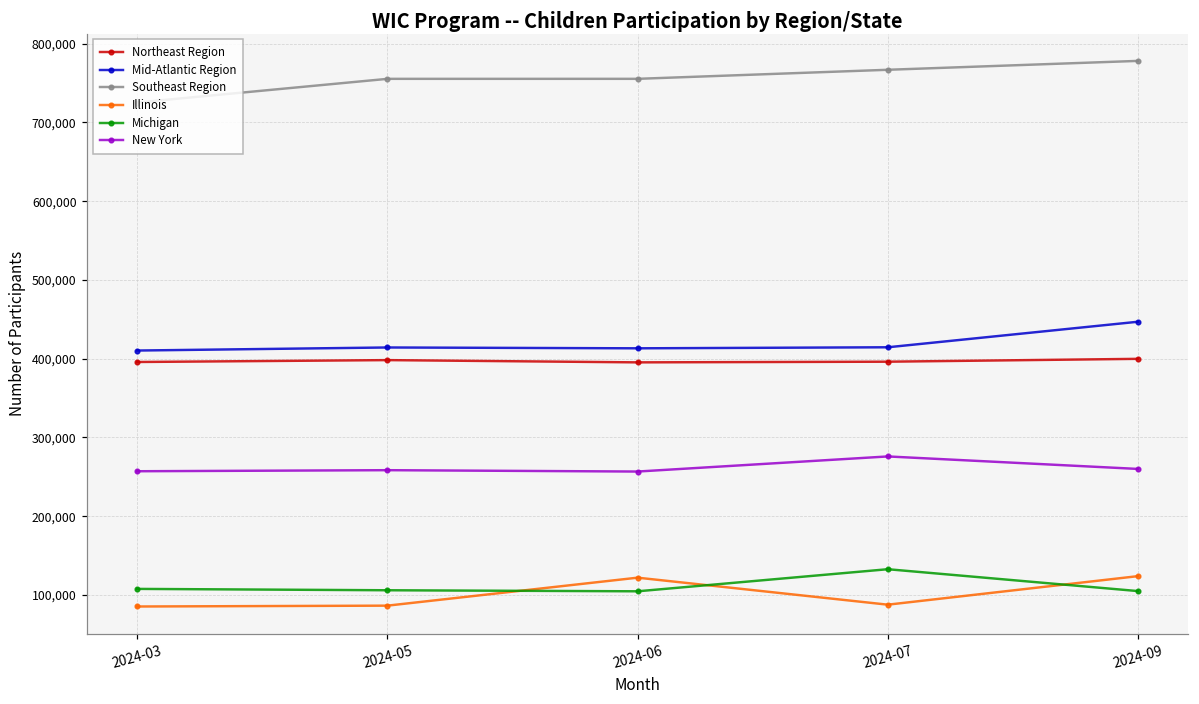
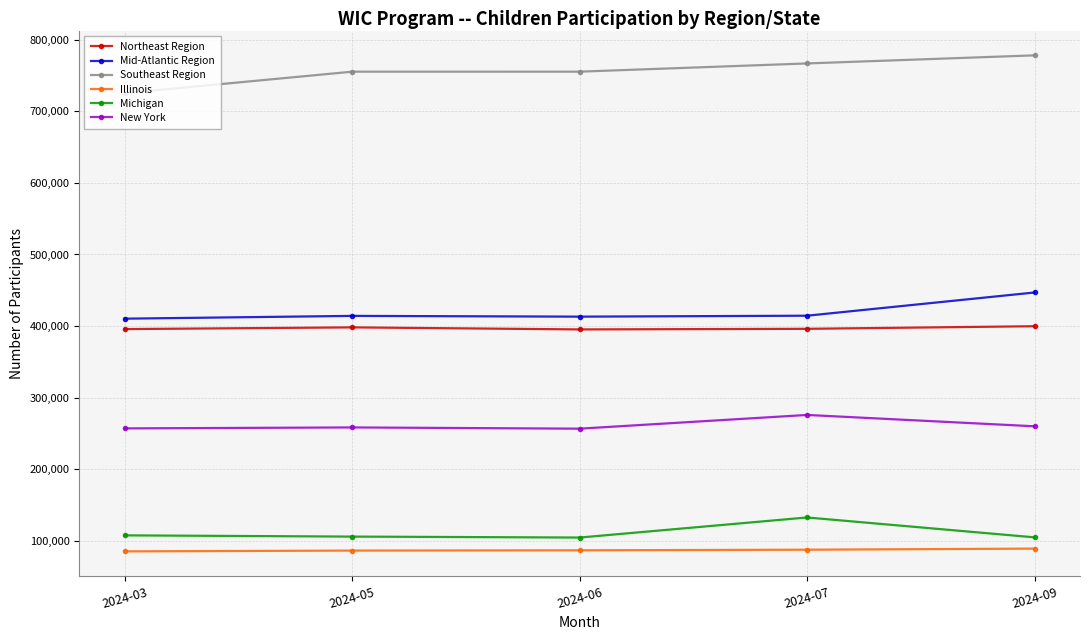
  {
    "Northeast Region": {
      "2024-03": "400,000",
      "2024-05": "400,000",
      "2024-06": "400,000",
      "2024-07": "400,000",
      "2024-09": "400,000"
    },
    "Mid-Atlantic Region": {
      "2024-03": "410,000",
      "2024-05": "410,000",
      "2024-06": "410,000",
      "2024-07": "410,000",
      "2024-09": "450,000"
    },
    "Southeast Region": {
      "2024-05": "760,000",
      "2024-06": "760,000",
      "2024-07": "770,000",
      "2024-09": "780,000"
    },
    "Illinois": {
      "2024-03": "90,000",
      "2024-05": "90,000",
-     "2024-06": "120,000",
+     "2024-06": "90,000",
      "2024-07": "90,000",
-     "2024-09": "120,000"
+     "2024-09": "90,000"
    },
    "Michigan": {
      "2024-03": "110,000",
      "2024-05": "110,000",
      "2024-06": "100,000",
      "2024-07": "130,000",
      "2024-09": "100,000"
    },
    "New York": {
      "2024-03": "260,000",
      "2024-05": "260,000",
      "2024-06": "260,000",
      "2024-07": "280,000",
      "2024-09": "260,000"
    }
  }
